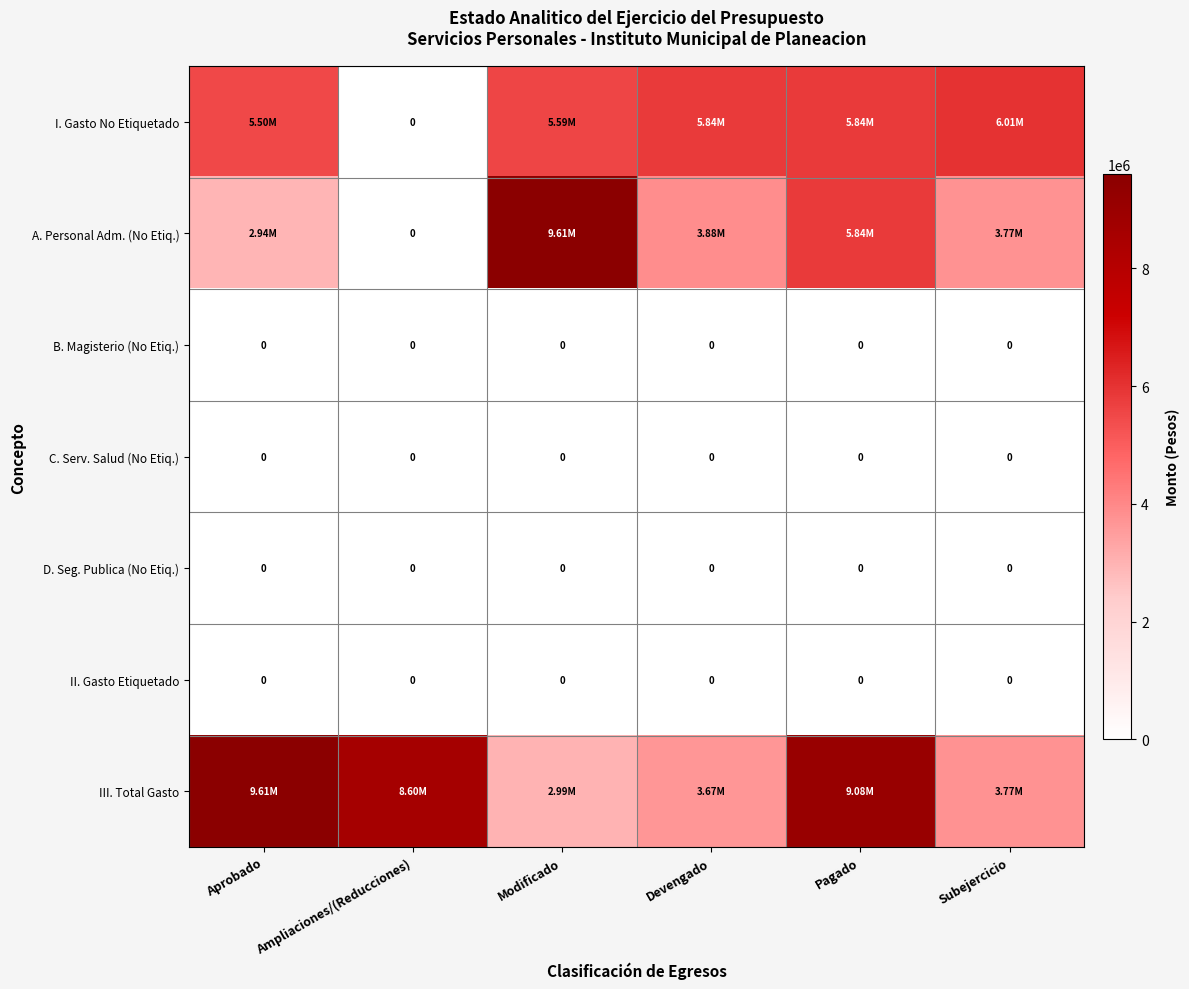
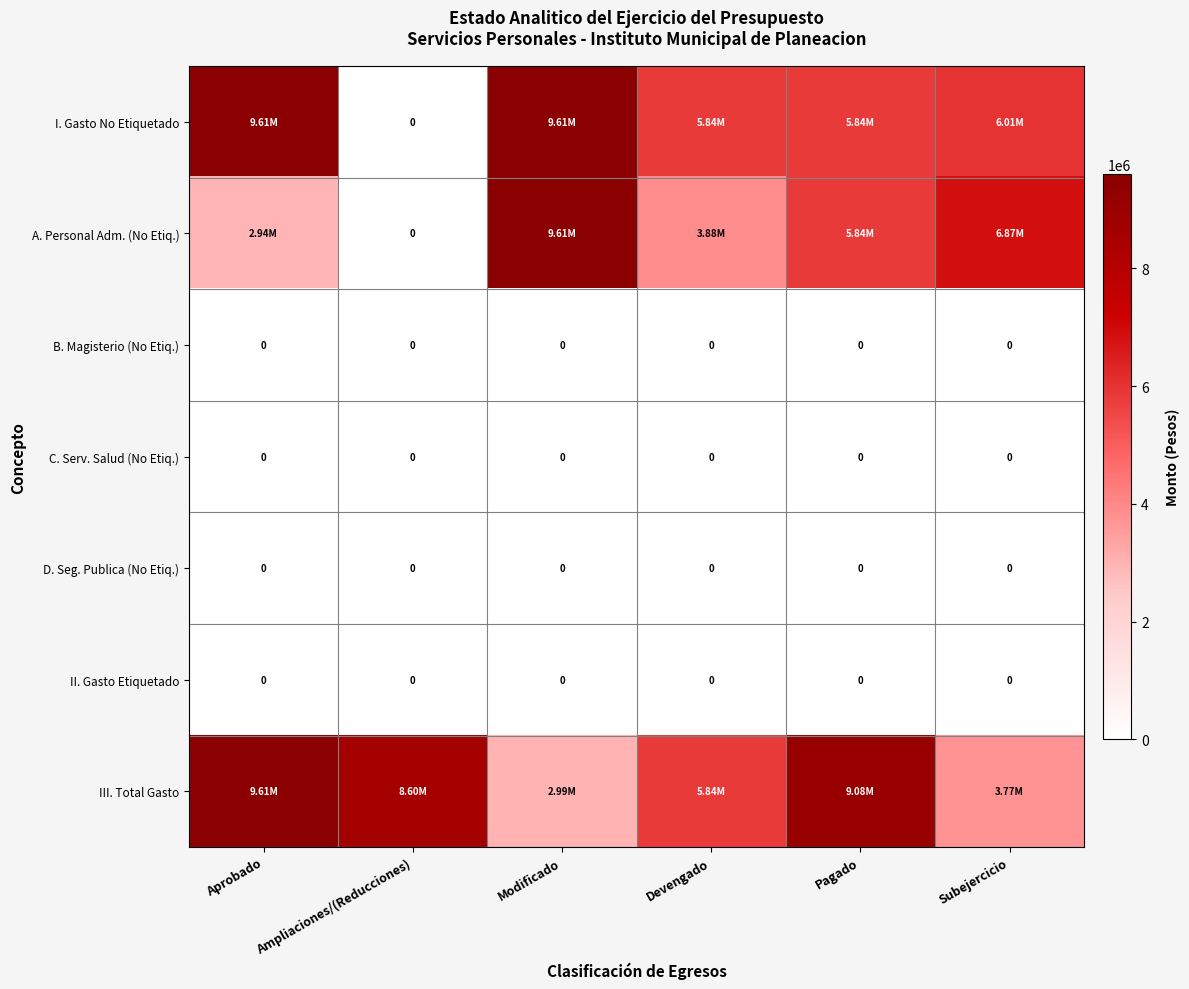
  {
    "I. Gasto No Etiquetado": {
-     "Aprobado": "5.50M",
+     "Aprobado": "9.61M",
      "Ampliaciones/(Reducciones)": "0",
-     "Modificado": "5.59M",
+     "Modificado": "9.61M",
      "Devengado": "5.84M",
      "Pagado": "5.84M",
      "Subejercicio": "6.01M"
    },
    "A. Personal Adm. (No Etiq.)": {
      "Aprobado": "2.94M",
      "Ampliaciones/(Reducciones)": "0",
      "Modificado": "9.61M",
      "Devengado": "3.88M",
      "Pagado": "5.84M",
-     "Subejercicio": "3.77M"
+     "Subejercicio": "6.87M"
    },
    "B. Magisterio (No Etiq.)": {
      "Aprobado": "0",
      "Ampliaciones/(Reducciones)": "0",
      "Modificado": "0",
      "Devengado": "0",
      "Pagado": "0",
      "Subejercicio": "0"
    },
    "C. Serv. Salud (No Etiq.)": {
      "Aprobado": "0",
      "Ampliaciones/(Reducciones)": "0",
      "Modificado": "0",
      "Devengado": "0",
      "Pagado": "0",
      "Subejercicio": "0"
    },
    "D. Seg. Publica (No Etiq.)": {
      "Aprobado": "0",
      "Ampliaciones/(Reducciones)": "0",
      "Modificado": "0",
      "Devengado": "0",
      "Pagado": "0",
      "Subejercicio": "0"
    },
    "II. Gasto Etiquetado": {
      "Aprobado": "0",
      "Ampliaciones/(Reducciones)": "0",
      "Modificado": "0",
      "Devengado": "0",
      "Pagado": "0",
      "Subejercicio": "0"
    },
    "III. Total Gasto": {
      "Aprobado": "9.61M",
      "Ampliaciones/(Reducciones)": "8.60M",
      "Modificado": "2.99M",
-     "Devengado": "3.67M",
+     "Devengado": "5.84M",
      "Pagado": "9.08M",
      "Subejercicio": "3.77M"
    }
  }
